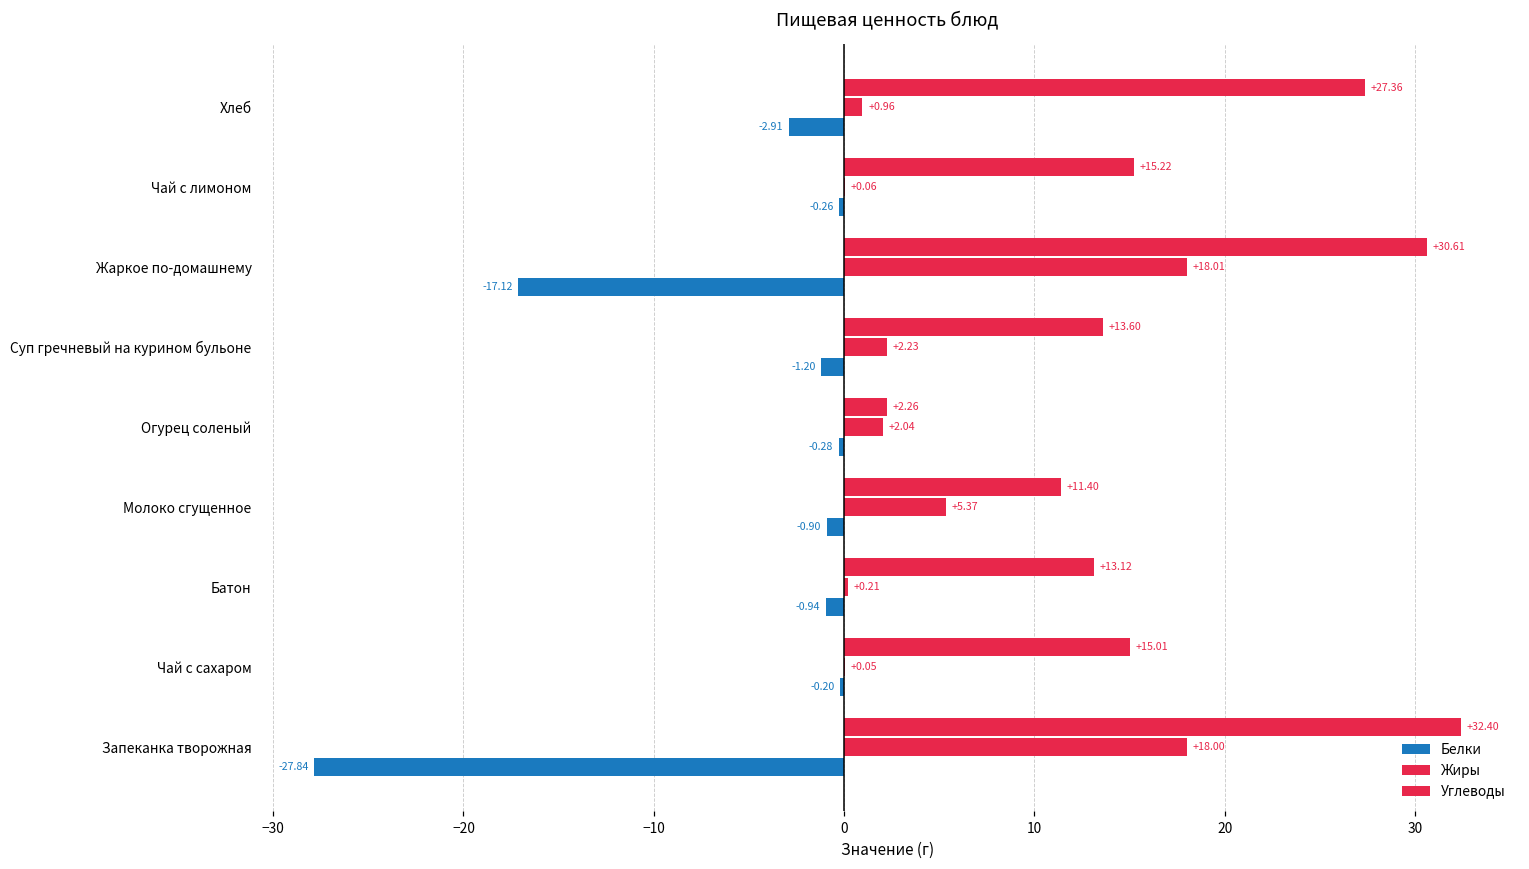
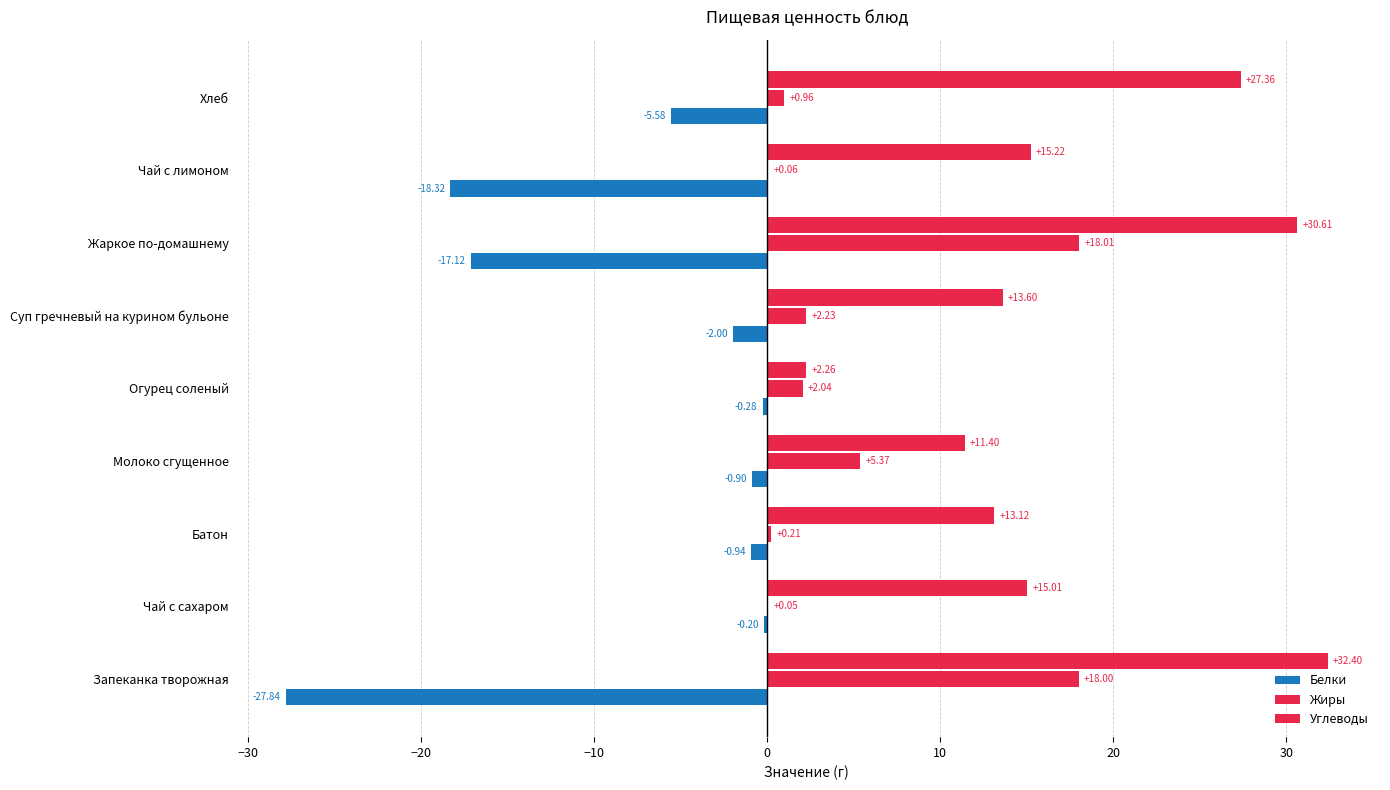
  {
    "Белки": {
-     "Хлеб": -2.91,
-     "Чай с лимоном": -0.26,
+     "Хлеб": -5.58,
+     "Чай с лимоном": -18.32,
      "Жаркое по-домашнему": -17.12,
-     "Суп гречневый на курином бульоне": -1.20,
+     "Суп гречневый на курином бульоне": -2.00,
      "Огурец соленый": -0.28,
      "Молоко сгущенное": -0.90,
      "Батон": -0.94,
      "Чай с сахаром": -0.20,
      "Запеканка творожная": -27.84
    }
  }
